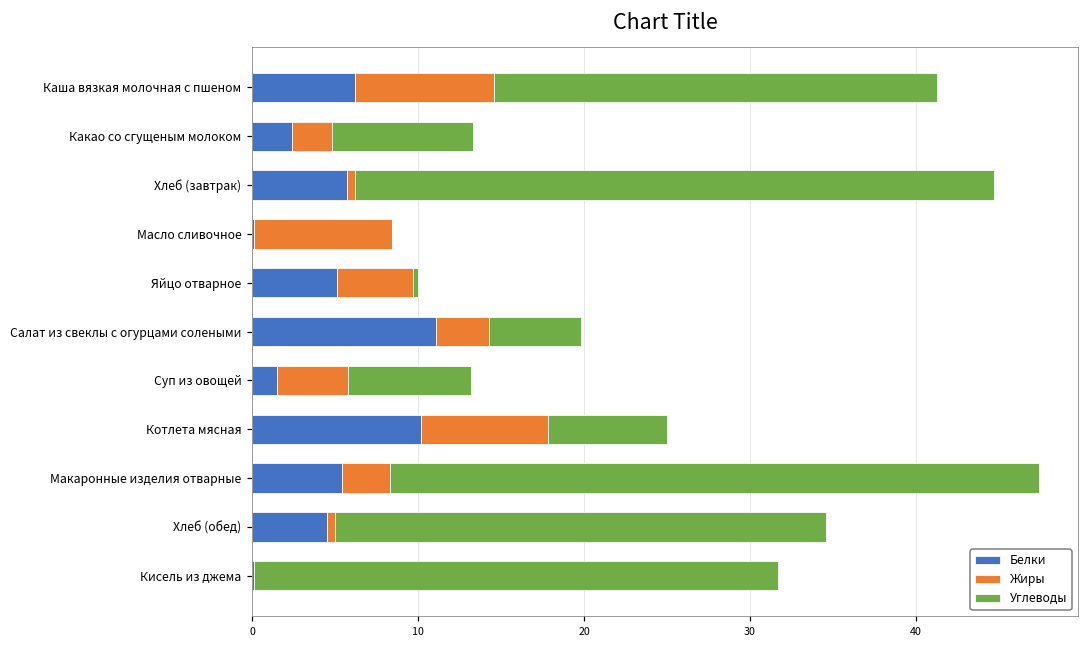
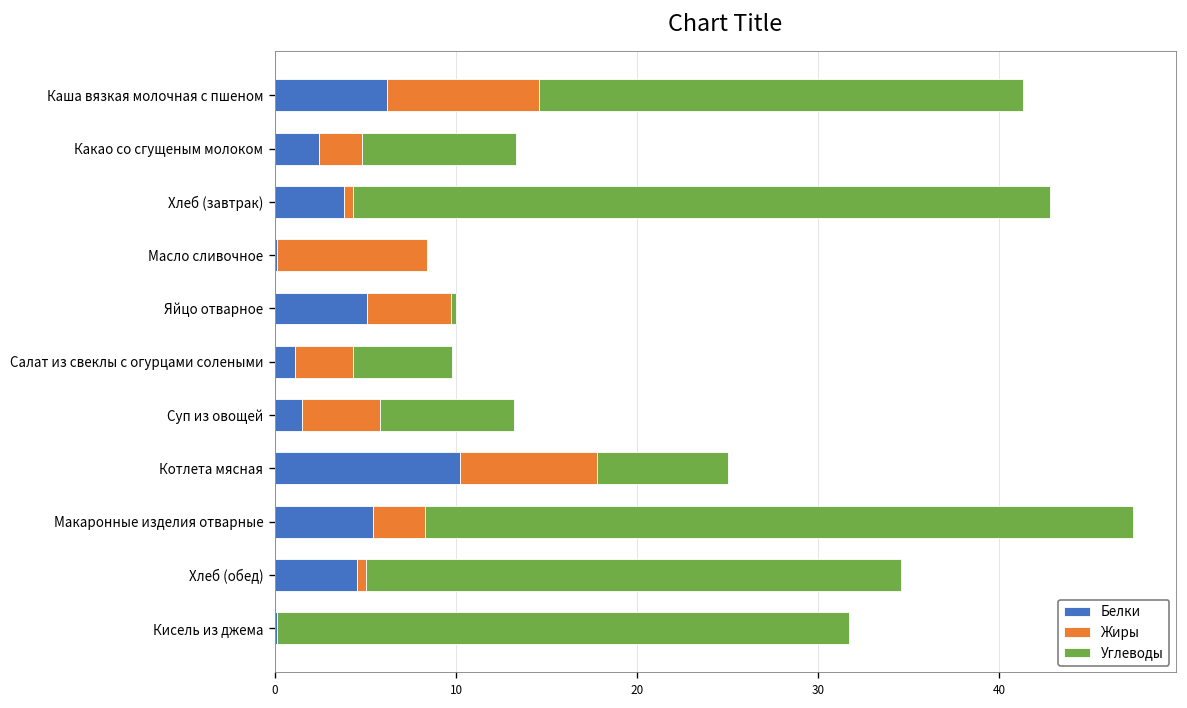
  {
    "Белки": {
      "Каша вязкая молочная с пшеном": 6.2,
      "Какао со сгущеным молоком": 2.4,
-     "Хлеб (завтрак)": 5.7,
+     "Хлеб (завтрак)": 3.8,
      "Яйцо отварное": 5.1,
-     "Салат из свеклы с огурцами солеными": 11.1,
+     "Салат из свеклы с огурцами солеными": 1.1,
      "Суп из овощей": 1.5,
      "Котлета мясная": 10.2,
      "Макаронные изделия отварные": 5.4,
      "Хлеб (обед)": 4.5
    },
    "Жиры": {
      "Каша вязкая молочная с пшеном": 8.4,
      "Какао со сгущеным молоком": 2.4,
      "Хлеб (завтрак)": 0.5,
      "Масло сливочное": 8.3,
      "Яйцо отварное": 4.6,
      "Салат из свеклы с огурцами солеными": 3.2,
      "Суп из овощей": 4.3,
      "Котлета мясная": 7.6,
      "Макаронные изделия отварные": 2.9,
      "Хлеб (обед)": 0.5,
      "Кисель из джема": 0.0
    },
    "Углеводы": {
      "Каша вязкая молочная с пшеном": 26.7,
      "Какао со сгущеным молоком": 8.5,
      "Хлеб (завтрак)": 38.5,
      "Масло сливочное": 0.0,
      "Яйцо отварное": 0.3,
      "Салат из свеклы с огурцами солеными": 5.5,
      "Суп из овощей": 7.4,
      "Котлета мясная": 7.2,
      "Макаронные изделия отварные": 39.1,
      "Хлеб (обед)": 29.6,
      "Кисель из джема": 31.6
    }
  }
